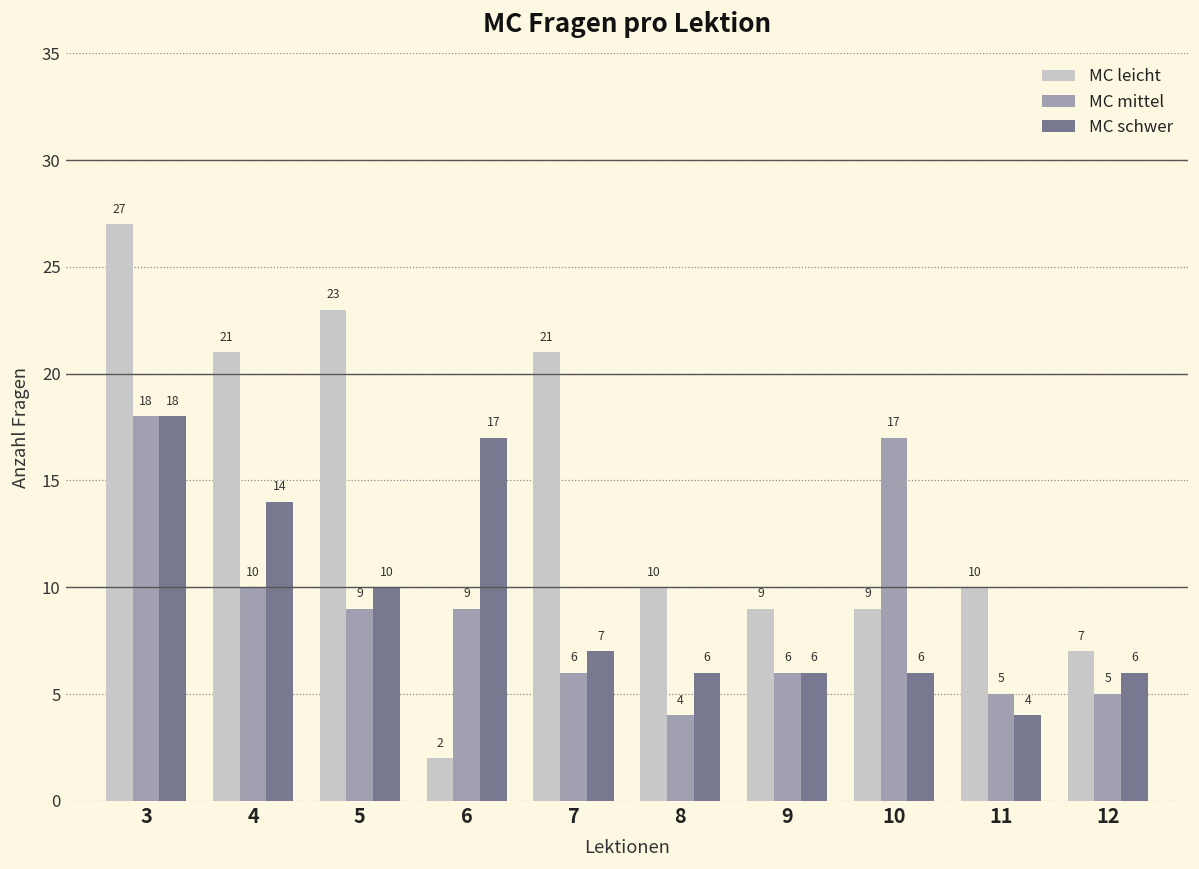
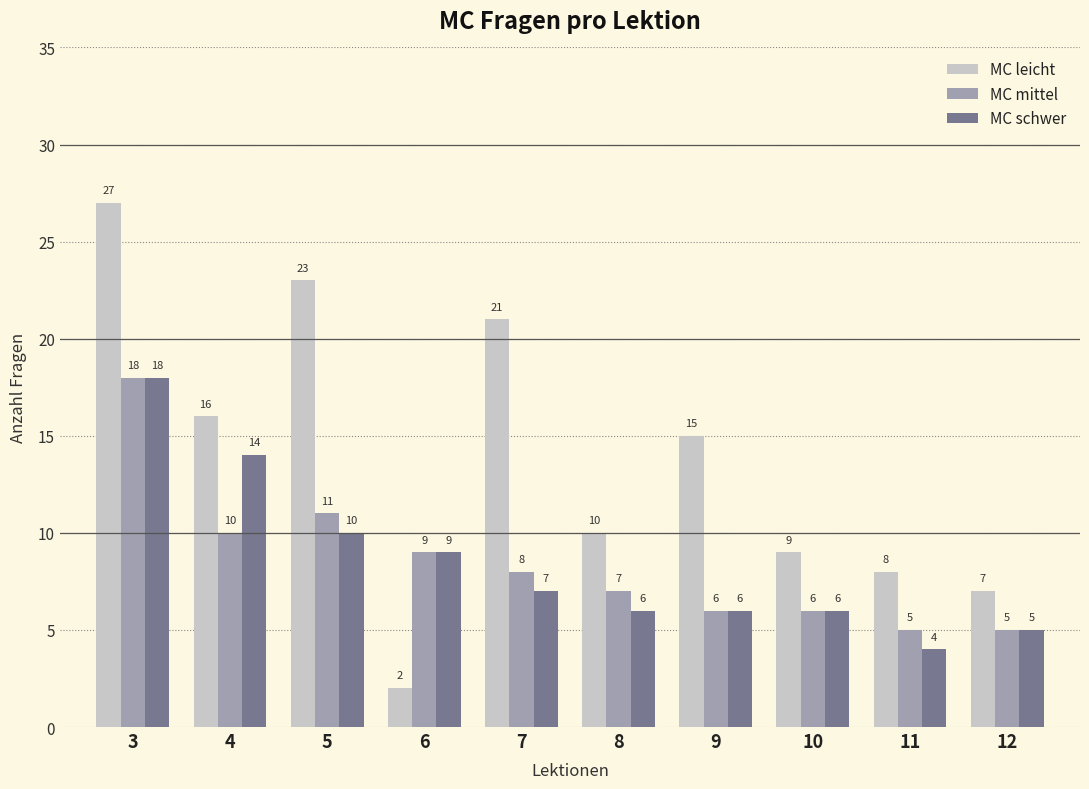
  {
    "MC leicht": {
      "3": 27,
-     "4": 21,
+     "4": 16,
      "5": 23,
      "6": 2,
      "7": 21,
      "8": 10,
-     "9": 9,
+     "9": 15,
      "10": 9,
-     "11": 10,
+     "11": 8,
      "12": 7
    },
    "MC mittel": {
      "3": 18,
      "4": 10,
-     "5": 9,
+     "5": 11,
      "6": 9,
-     "7": 6,
-     "8": 4,
+     "7": 8,
+     "8": 7,
      "9": 6,
-     "10": 17,
+     "10": 6,
      "11": 5,
      "12": 5
    },
    "MC schwer": {
      "3": 18,
      "4": 14,
      "5": 10,
-     "6": 17,
+     "6": 9,
      "7": 7,
      "8": 6,
      "9": 6,
      "10": 6,
      "11": 4,
-     "12": 6
+     "12": 5
    }
  }
